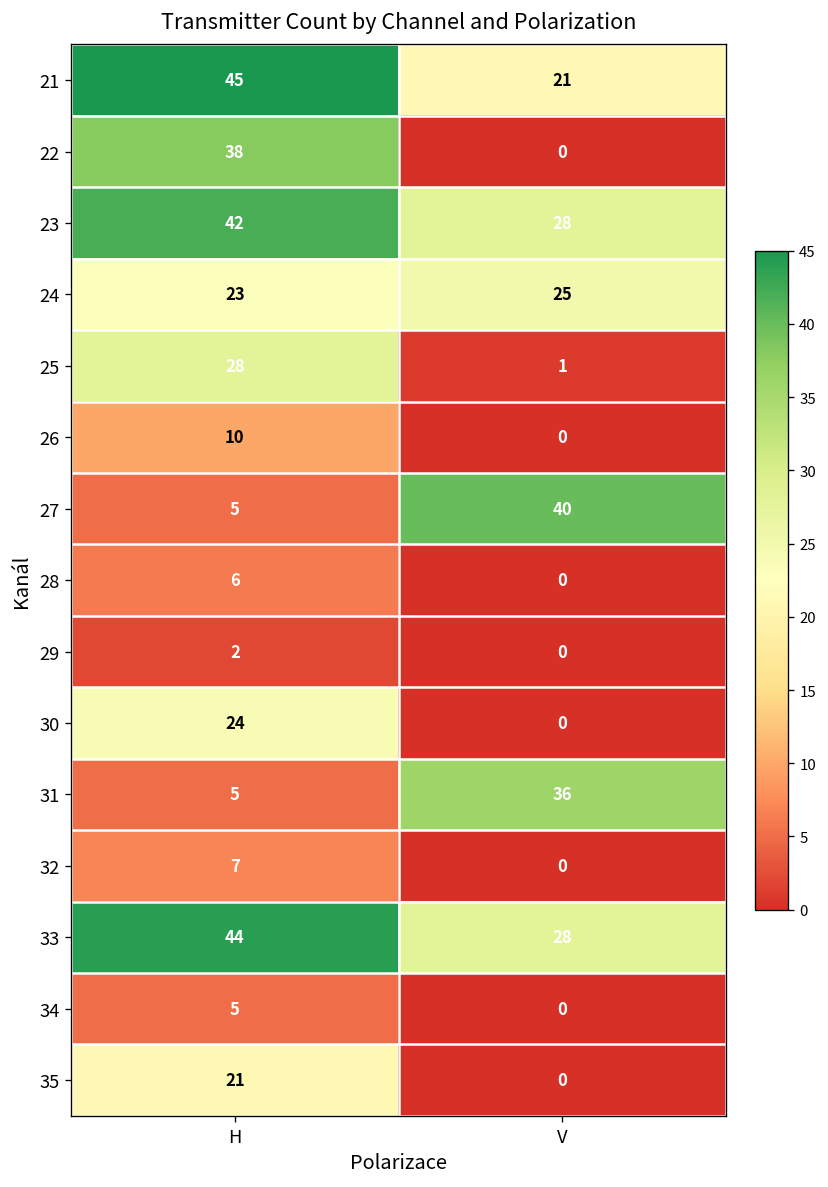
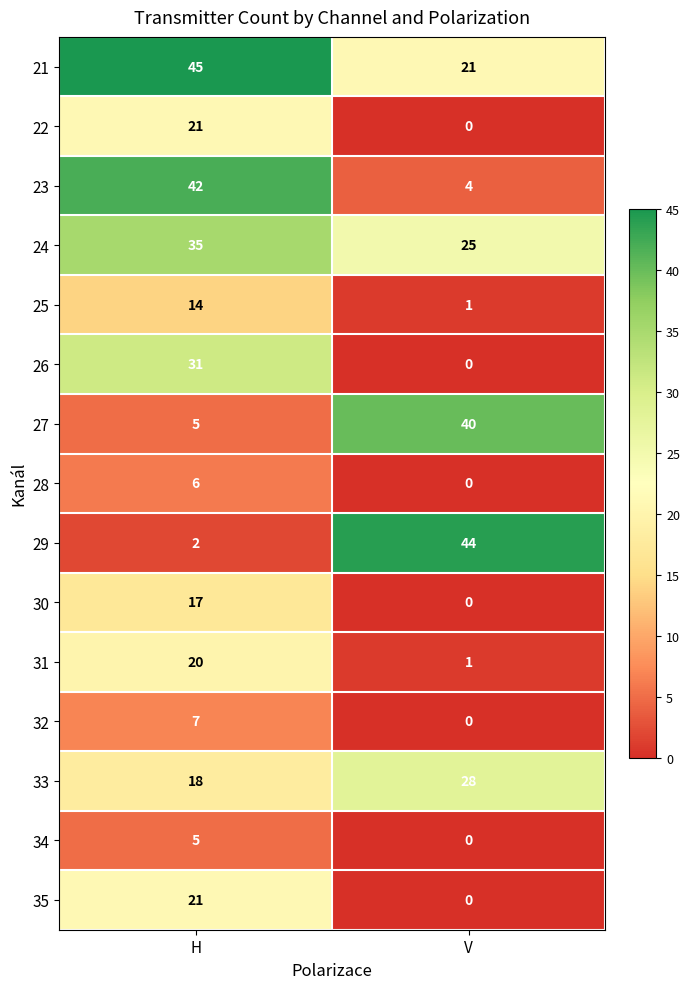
  {
    "21": {
      "H": 45,
      "V": 21
    },
    "22": {
-     "H": 38,
+     "H": 21,
      "V": 0
    },
    "23": {
      "H": 42,
-     "V": 28
+     "V": 4
    },
    "24": {
-     "H": 23,
+     "H": 35,
      "V": 25
    },
    "25": {
-     "H": 28,
+     "H": 14,
      "V": 1
    },
    "26": {
-     "H": 10,
+     "H": 31,
      "V": 0
    },
    "27": {
      "H": 5,
      "V": 40
    },
    "28": {
      "H": 6,
      "V": 0
    },
    "29": {
      "H": 2,
-     "V": 0
+     "V": 44
    },
    "30": {
-     "H": 24,
+     "H": 17,
      "V": 0
    },
    "31": {
-     "H": 5,
-     "V": 36
+     "H": 20,
+     "V": 1
    },
    "32": {
      "H": 7,
      "V": 0
    },
    "33": {
-     "H": 44,
+     "H": 18,
      "V": 28
    },
    "34": {
      "H": 5,
      "V": 0
    },
    "35": {
      "H": 21,
      "V": 0
    }
  }
